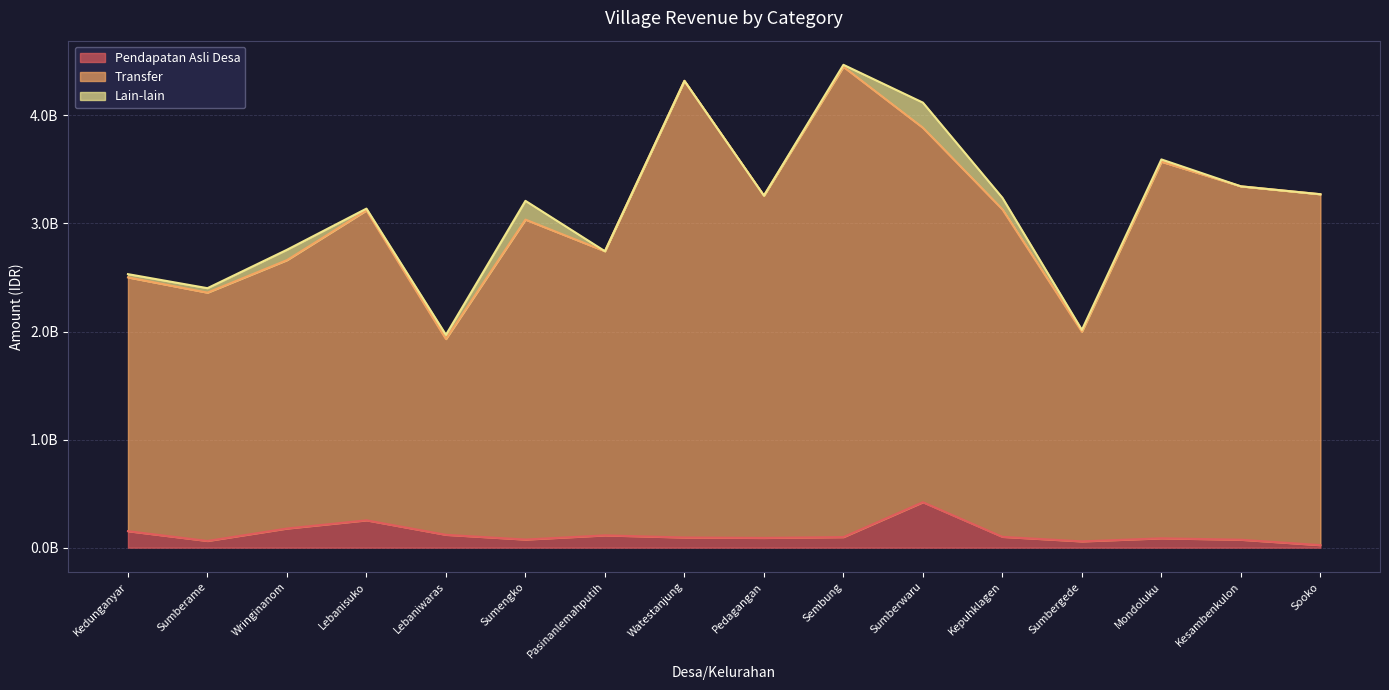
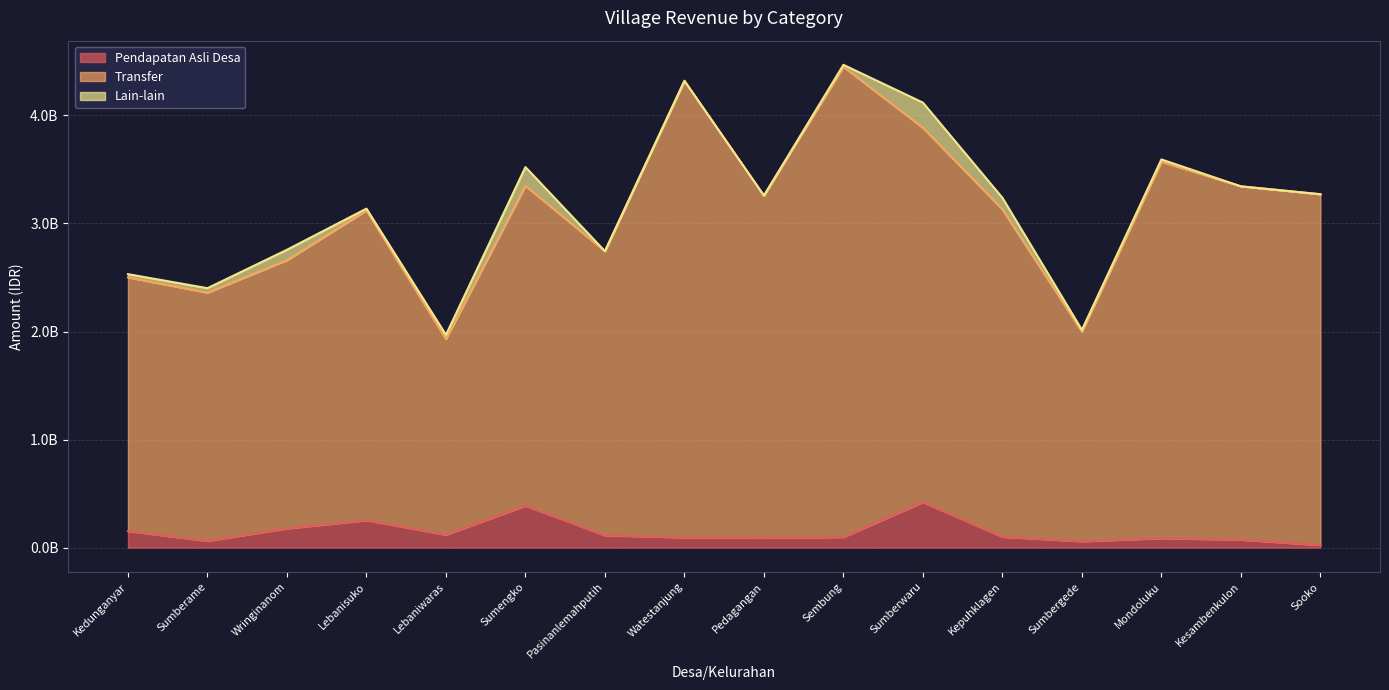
  {
    "Pendapatan Asli Desa": {
      "Kedunganyar": 150000000,
      "Sumberame": 60000000,
      "Wringinanom": 180000000,
      "Lebanisuko": 250000000,
      "Lebaniwaras": 120000000,
-     "Sumengko": 80000000,
+     "Sumengko": 390000000,
      "Pasinanlemahputih": 110000000,
      "Watestanjung": 90000000,
      "Pedagangan": 90000000,
      "Sembung": 100000000,
      "Sumberwaru": 420000000,
      "Kepuhklagen": 100000000,
      "Sumbergede": 60000000,
      "Mondoluku": 90000000,
      "Kesambenkulon": 70000000,
      "Sooko": 20000000
    },
    "Transfer": {
      "Kedunganyar": 2350000000,
      "Sumberame": 2300000000,
      "Wringinanom": 2480000000,
      "Lebaniwaras": 1810000000,
      "Sumengko": 2960000000,
      "Sumberwaru": 3470000000,
      "Kepuhklagen": 3030000000
    },
    "Lain-lain": {
      "Kedunganyar": 30000000,
      "Sumberame": 40000000,
      "Wringinanom": 100000000,
      "Lebaniwaras": 40000000,
      "Sumengko": 170000000,
      "Sumberwaru": 230000000,
      "Kepuhklagen": 110000000
    }
  }
